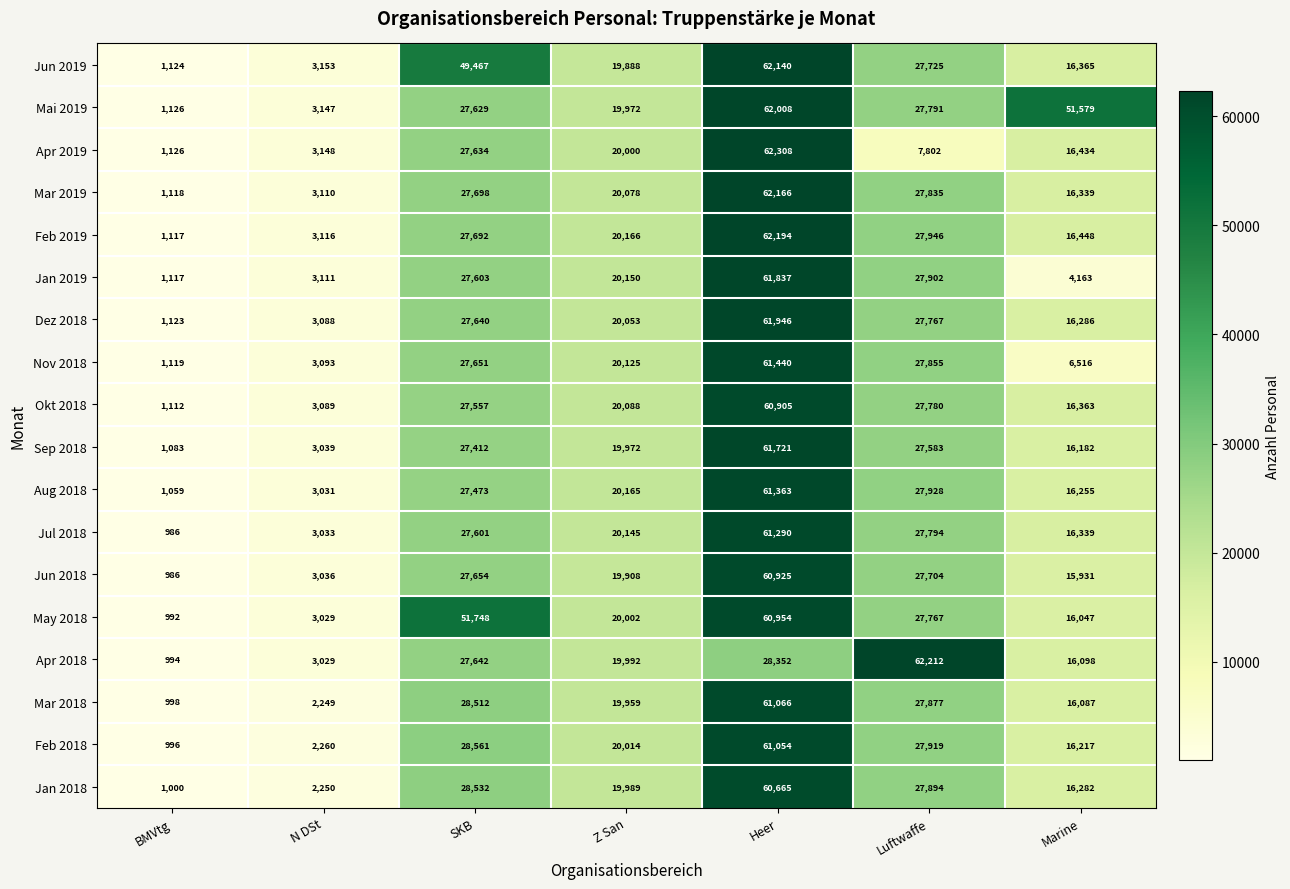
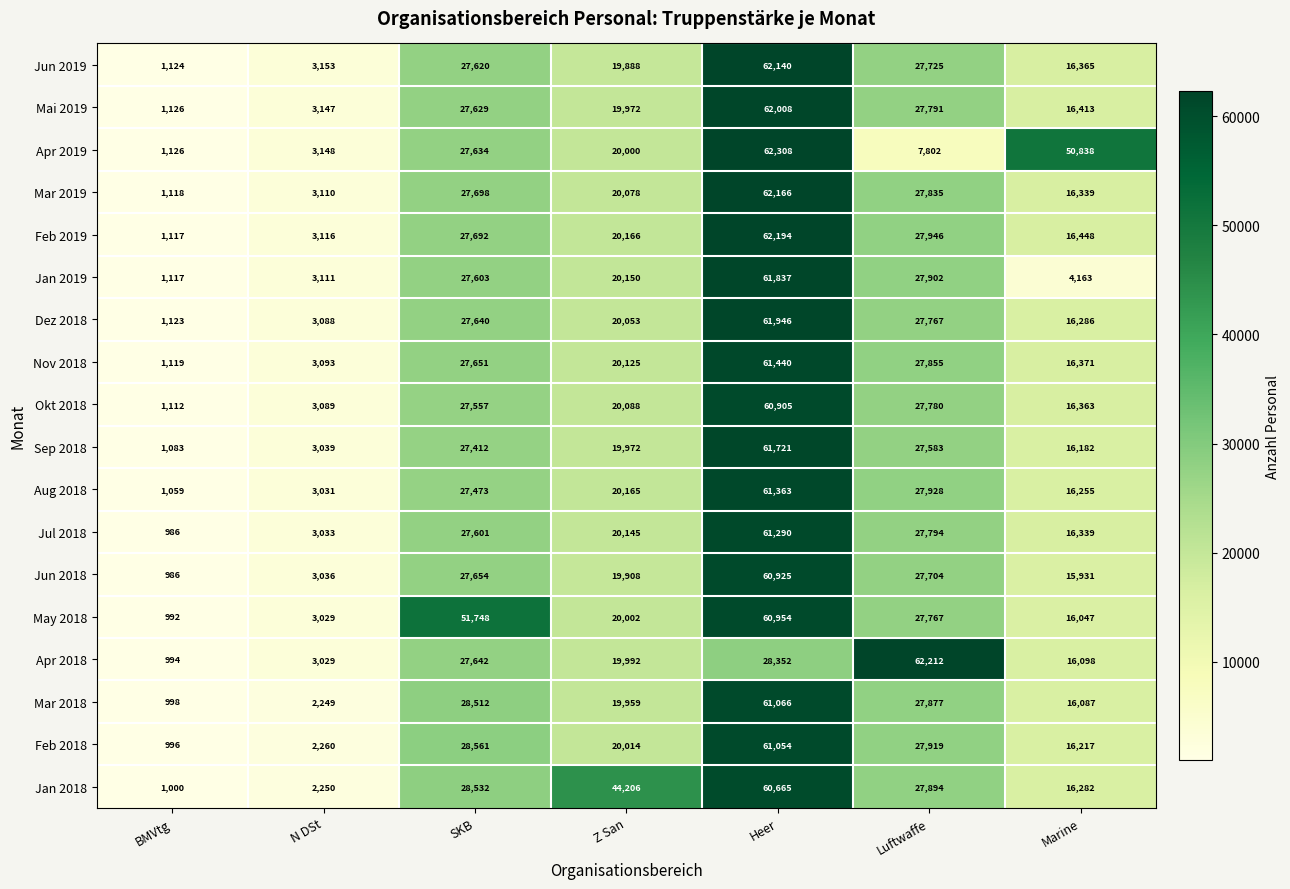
  {
    "Jun 2019": {
      "BMVtg": "1,124",
      "N DSt": "3,153",
-     "SKB": "49,467",
+     "SKB": "27,620",
      "Z San": "19,888",
      "Heer": "62,140",
      "Luftwaffe": "27,725",
      "Marine": "16,365"
    },
    "Mai 2019": {
      "BMVtg": "1,126",
      "N DSt": "3,147",
      "SKB": "27,629",
      "Z San": "19,972",
      "Heer": "62,008",
      "Luftwaffe": "27,791",
-     "Marine": "51,579"
+     "Marine": "16,413"
    },
    "Apr 2019": {
      "BMVtg": "1,126",
      "N DSt": "3,148",
      "SKB": "27,634",
      "Z San": "20,000",
      "Heer": "62,308",
      "Luftwaffe": "7,802",
-     "Marine": "16,434"
+     "Marine": "50,838"
    },
    "Mar 2019": {
      "BMVtg": "1,118",
      "N DSt": "3,110",
      "SKB": "27,698",
      "Z San": "20,078",
      "Heer": "62,166",
      "Luftwaffe": "27,835",
      "Marine": "16,339"
    },
    "Feb 2019": {
      "BMVtg": "1,117",
      "N DSt": "3,116",
      "SKB": "27,692",
      "Z San": "20,166",
      "Heer": "62,194",
      "Luftwaffe": "27,946",
      "Marine": "16,448"
    },
    "Jan 2019": {
      "BMVtg": "1,117",
      "N DSt": "3,111",
      "SKB": "27,603",
      "Z San": "20,150",
      "Heer": "61,837",
      "Luftwaffe": "27,902",
      "Marine": "4,163"
    },
    "Dez 2018": {
      "BMVtg": "1,123",
      "N DSt": "3,088",
      "SKB": "27,640",
      "Z San": "20,053",
      "Heer": "61,946",
      "Luftwaffe": "27,767",
      "Marine": "16,286"
    },
    "Nov 2018": {
      "BMVtg": "1,119",
      "N DSt": "3,093",
      "SKB": "27,651",
      "Z San": "20,125",
      "Heer": "61,440",
      "Luftwaffe": "27,855",
-     "Marine": "6,516"
+     "Marine": "16,371"
    },
    "Okt 2018": {
      "BMVtg": "1,112",
      "N DSt": "3,089",
      "SKB": "27,557",
      "Z San": "20,088",
      "Heer": "60,905",
      "Luftwaffe": "27,780",
      "Marine": "16,363"
    },
    "Sep 2018": {
      "BMVtg": "1,083",
      "N DSt": "3,039",
      "SKB": "27,412",
      "Z San": "19,972",
      "Heer": "61,721",
      "Luftwaffe": "27,583",
      "Marine": "16,182"
    },
    "Aug 2018": {
      "BMVtg": "1,059",
      "N DSt": "3,031",
      "SKB": "27,473",
      "Z San": "20,165",
      "Heer": "61,363",
      "Luftwaffe": "27,928",
      "Marine": "16,255"
    },
    "Jul 2018": {
      "BMVtg": "986",
      "N DSt": "3,033",
      "SKB": "27,601",
      "Z San": "20,145",
      "Heer": "61,290",
      "Luftwaffe": "27,794",
      "Marine": "16,339"
    },
    "Jun 2018": {
      "BMVtg": "986",
      "N DSt": "3,036",
      "SKB": "27,654",
      "Z San": "19,908",
      "Heer": "60,925",
      "Luftwaffe": "27,704",
      "Marine": "15,931"
    },
    "May 2018": {
      "BMVtg": "992",
      "N DSt": "3,029",
      "SKB": "51,748",
      "Z San": "20,002",
      "Heer": "60,954",
      "Luftwaffe": "27,767",
      "Marine": "16,047"
    },
    "Apr 2018": {
      "BMVtg": "994",
      "N DSt": "3,029",
      "SKB": "27,642",
      "Z San": "19,992",
      "Heer": "28,352",
      "Luftwaffe": "62,212",
      "Marine": "16,098"
    },
    "Mar 2018": {
      "BMVtg": "998",
      "N DSt": "2,249",
      "SKB": "28,512",
      "Z San": "19,959",
      "Heer": "61,066",
      "Luftwaffe": "27,877",
      "Marine": "16,087"
    },
    "Feb 2018": {
      "BMVtg": "996",
      "N DSt": "2,260",
      "SKB": "28,561",
      "Z San": "20,014",
      "Heer": "61,054",
      "Luftwaffe": "27,919",
      "Marine": "16,217"
    },
    "Jan 2018": {
      "BMVtg": "1,000",
      "N DSt": "2,250",
      "SKB": "28,532",
-     "Z San": "19,989",
+     "Z San": "44,206",
      "Heer": "60,665",
      "Luftwaffe": "27,894",
      "Marine": "16,282"
    }
  }
